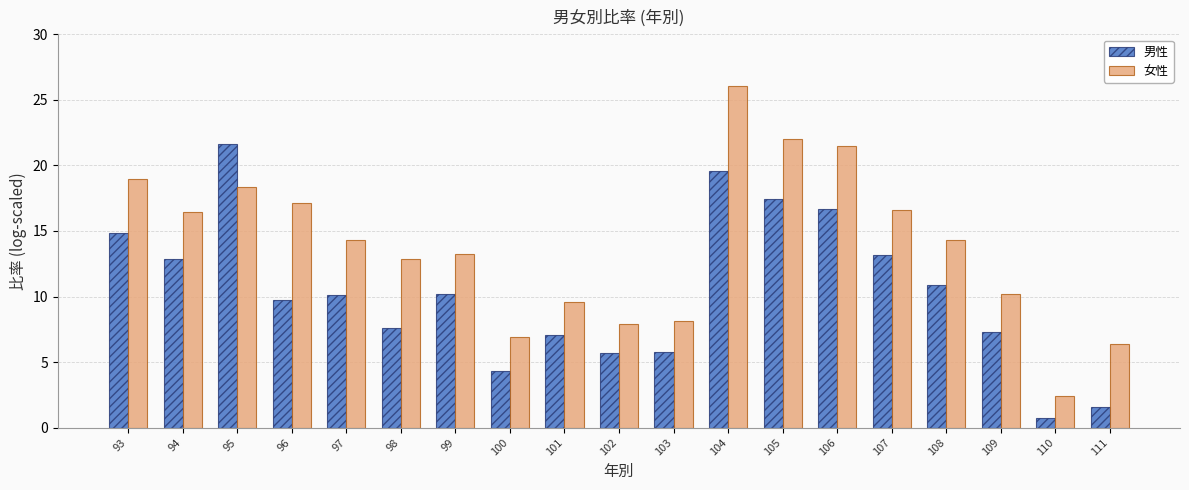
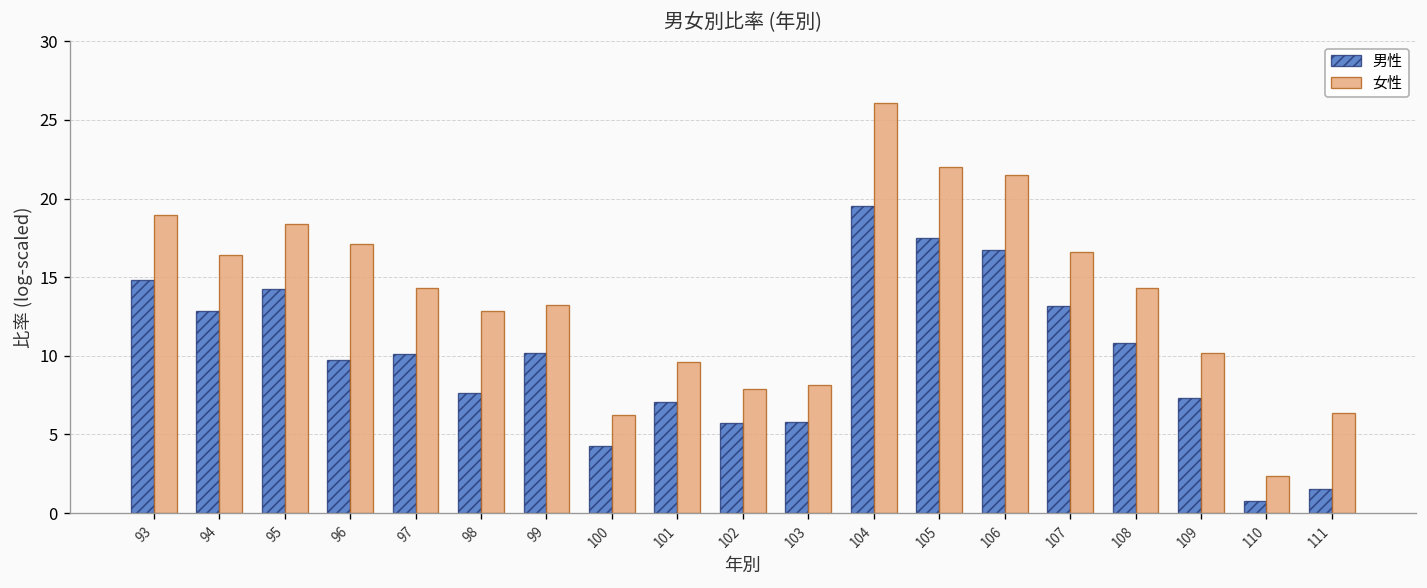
  {
    "男性": {
      "93": 14.8,
      "94": 12.9,
-     "95": 21.6,
+     "95": 14.3,
      "96": 9.7,
      "97": 10.1,
      "98": 7.6,
      "99": 10.2,
      "100": 4.3,
      "101": 7.1,
      "102": 5.7,
      "103": 5.8,
      "104": 19.5,
      "105": 17.5,
      "106": 16.7,
      "107": 13.2,
      "108": 10.8,
      "109": 7.3,
      "110": 0.8,
      "111": 1.6
    },
    "女性": {
      "93": 19.0,
      "94": 16.4,
      "95": 18.4,
      "96": 17.1,
      "97": 14.3,
      "98": 12.9,
      "99": 13.3,
-     "100": 6.9,
+     "100": 6.2,
      "101": 9.6,
      "102": 7.9,
      "103": 8.2,
      "104": 26.1,
      "105": 22.0,
      "106": 21.5,
      "107": 16.6,
      "108": 14.3,
      "109": 10.2,
      "110": 2.4,
      "111": 6.4
    }
  }
